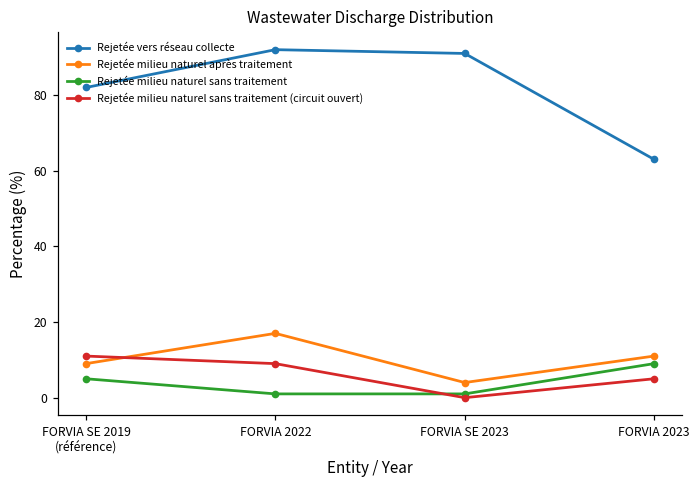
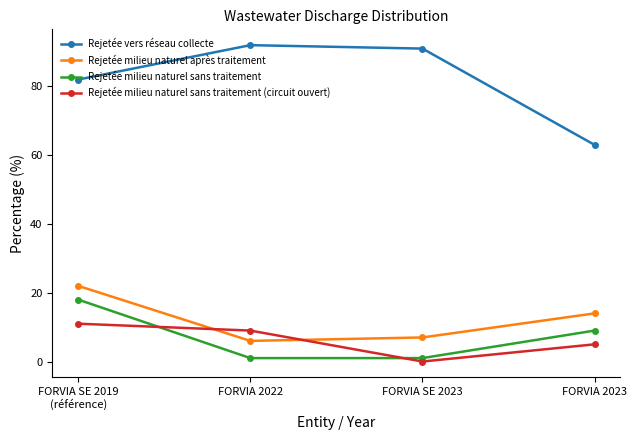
  {
    "Rejetée vers réseau collecte": {
      "FORVIA SE 2019 (référence)": 82,
      "FORVIA 2022": 92,
      "FORVIA SE 2023": 91,
      "FORVIA 2023": 63
    },
    "Rejetée milieu naturel après traitement": {
-     "FORVIA SE 2019 (référence)": 9,
-     "FORVIA 2022": 17,
-     "FORVIA SE 2023": 4,
-     "FORVIA 2023": 11
+     "FORVIA SE 2019 (référence)": 22,
+     "FORVIA 2022": 6,
+     "FORVIA SE 2023": 7,
+     "FORVIA 2023": 14
    },
    "Rejetée milieu naturel sans traitement": {
-     "FORVIA SE 2019 (référence)": 5,
+     "FORVIA SE 2019 (référence)": 18,
      "FORVIA 2022": 1,
      "FORVIA SE 2023": 1,
      "FORVIA 2023": 9
    },
    "Rejetée milieu naturel sans traitement (circuit ouvert)": {
      "FORVIA SE 2019 (référence)": 11,
      "FORVIA 2022": 9,
      "FORVIA SE 2023": 0,
      "FORVIA 2023": 5
    }
  }
